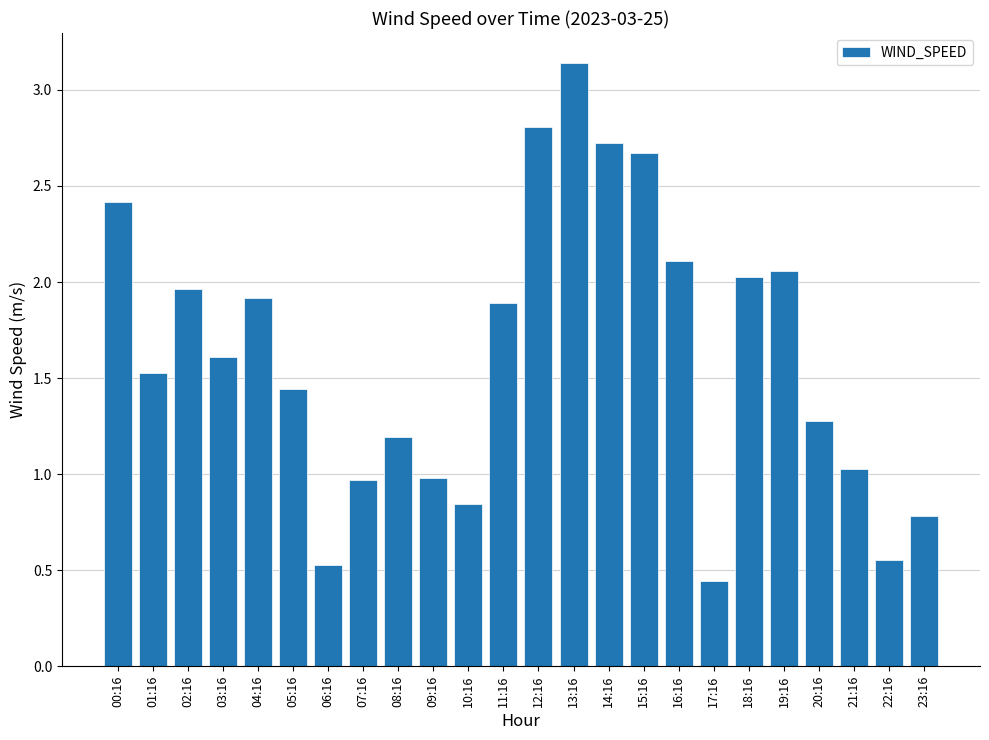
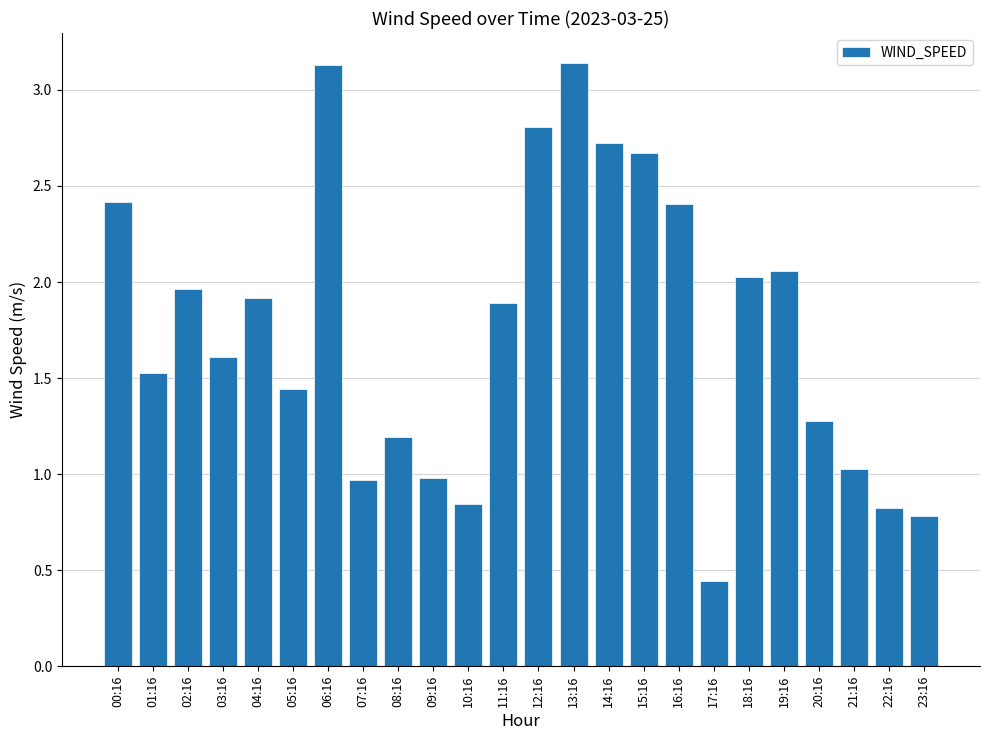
  {
    "00:16": 2.42,
    "01:16": 1.53,
    "02:16": 1.96,
    "03:16": 1.61,
    "04:16": 1.92,
    "05:16": 1.44,
-   "06:16": 0.53,
+   "06:16": 3.13,
    "07:16": 0.97,
    "08:16": 1.19,
    "09:16": 0.98,
    "10:16": 0.85,
    "11:16": 1.89,
    "12:16": 2.81,
    "13:16": 3.14,
    "14:16": 2.72,
    "15:16": 2.67,
-   "16:16": 2.11,
+   "16:16": 2.41,
    "17:16": 0.44,
    "18:16": 2.03,
    "19:16": 2.06,
    "20:16": 1.28,
    "21:16": 1.03,
-   "22:16": 0.56,
+   "22:16": 0.82,
    "23:16": 0.78
  }
